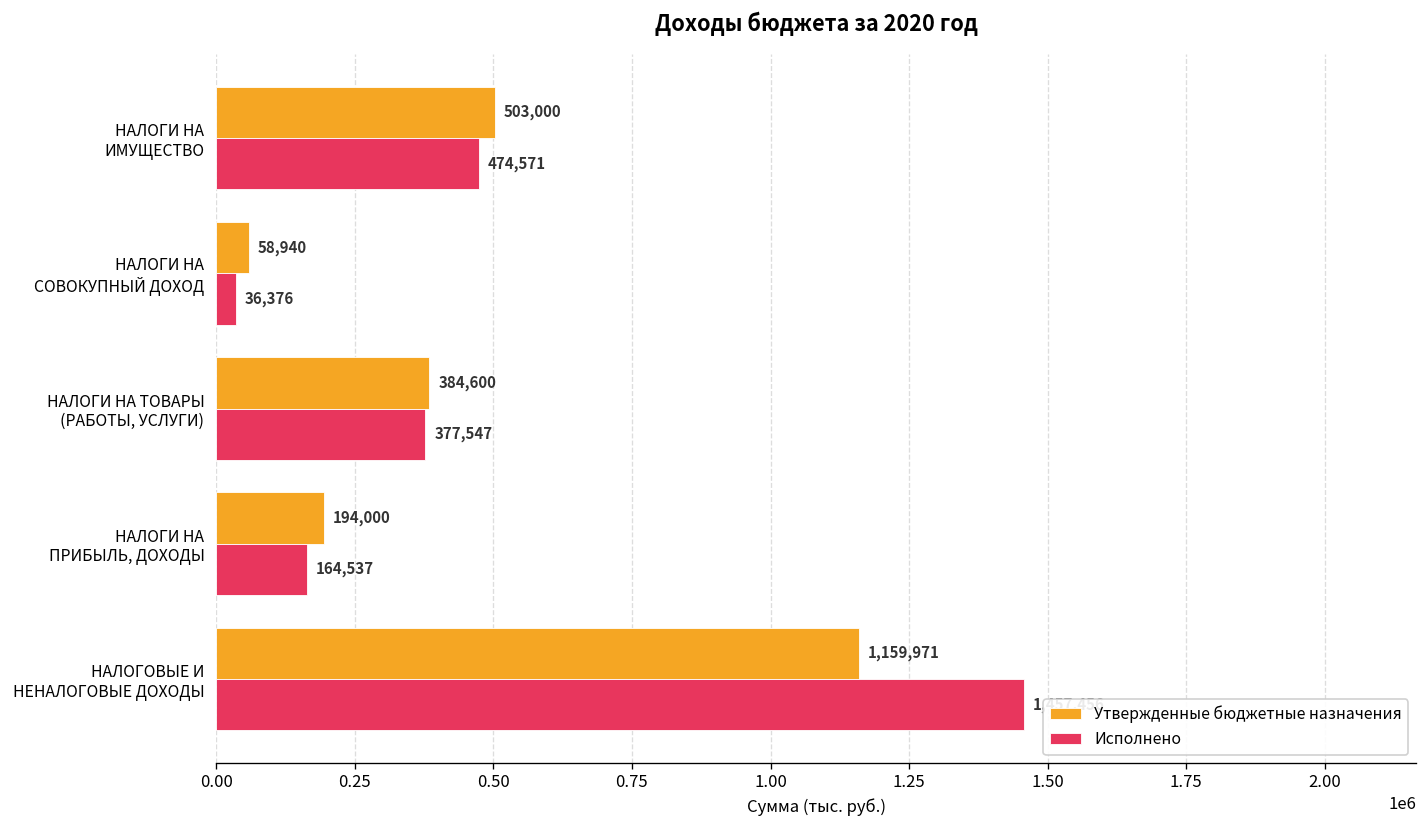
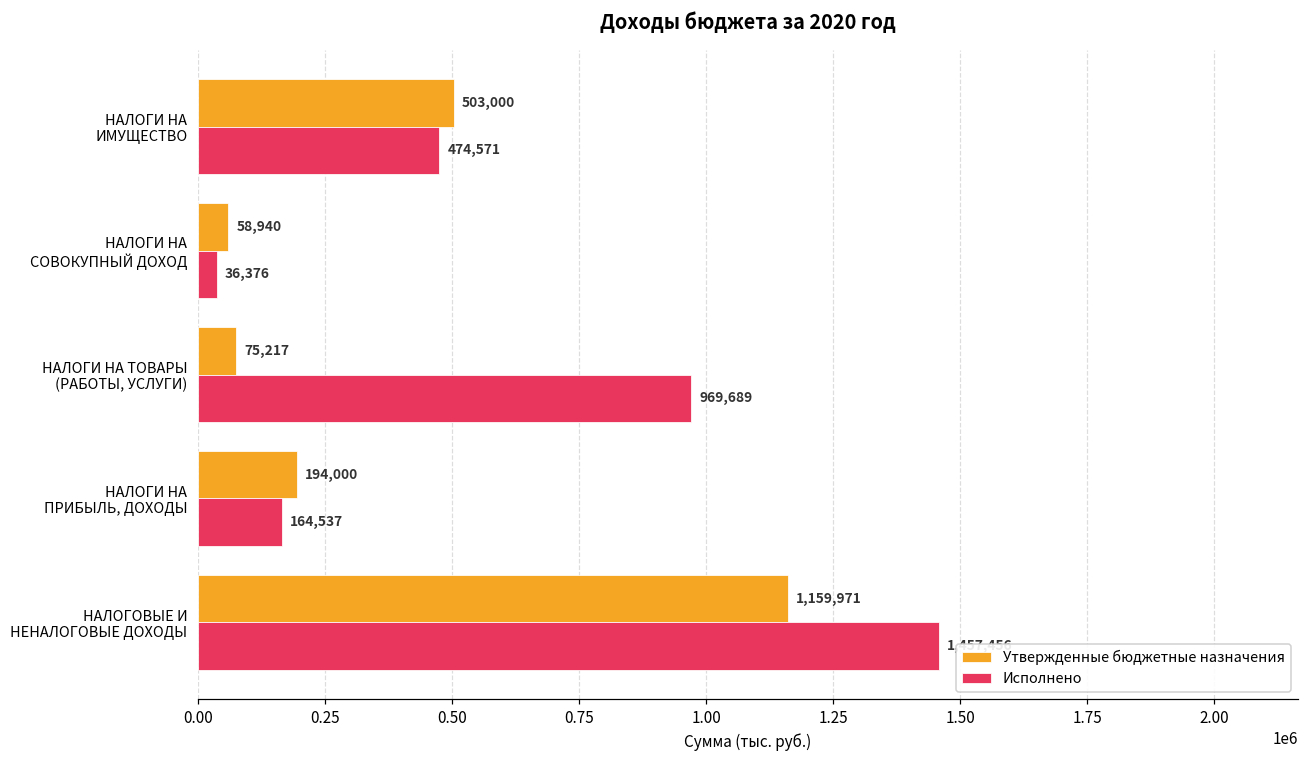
  {
    "Утвержденные бюджетные назначения": {
      "НАЛОГИ НА ИМУЩЕСТВО": "503,000",
      "НАЛОГИ НА СОВОКУПНЫЙ ДОХОД": "58,940",
-     "НАЛОГИ НА ТОВАРЫ (РАБОТЫ, УСЛУГИ)": "384,600",
+     "НАЛОГИ НА ТОВАРЫ (РАБОТЫ, УСЛУГИ)": "75,217",
      "НАЛОГИ НА ПРИБЫЛЬ, ДОХОДЫ": "194,000",
      "НАЛОГОВЫЕ И НЕНАЛОГОВЫЕ ДОХОДЫ": "1,159,971"
    },
    "Исполнено": {
      "НАЛОГИ НА ИМУЩЕСТВО": "474,571",
      "НАЛОГИ НА СОВОКУПНЫЙ ДОХОД": "36,376",
-     "НАЛОГИ НА ТОВАРЫ (РАБОТЫ, УСЛУГИ)": "377,547",
+     "НАЛОГИ НА ТОВАРЫ (РАБОТЫ, УСЛУГИ)": "969,689",
      "НАЛОГИ НА ПРИБЫЛЬ, ДОХОДЫ": "164,537"
    }
  }
